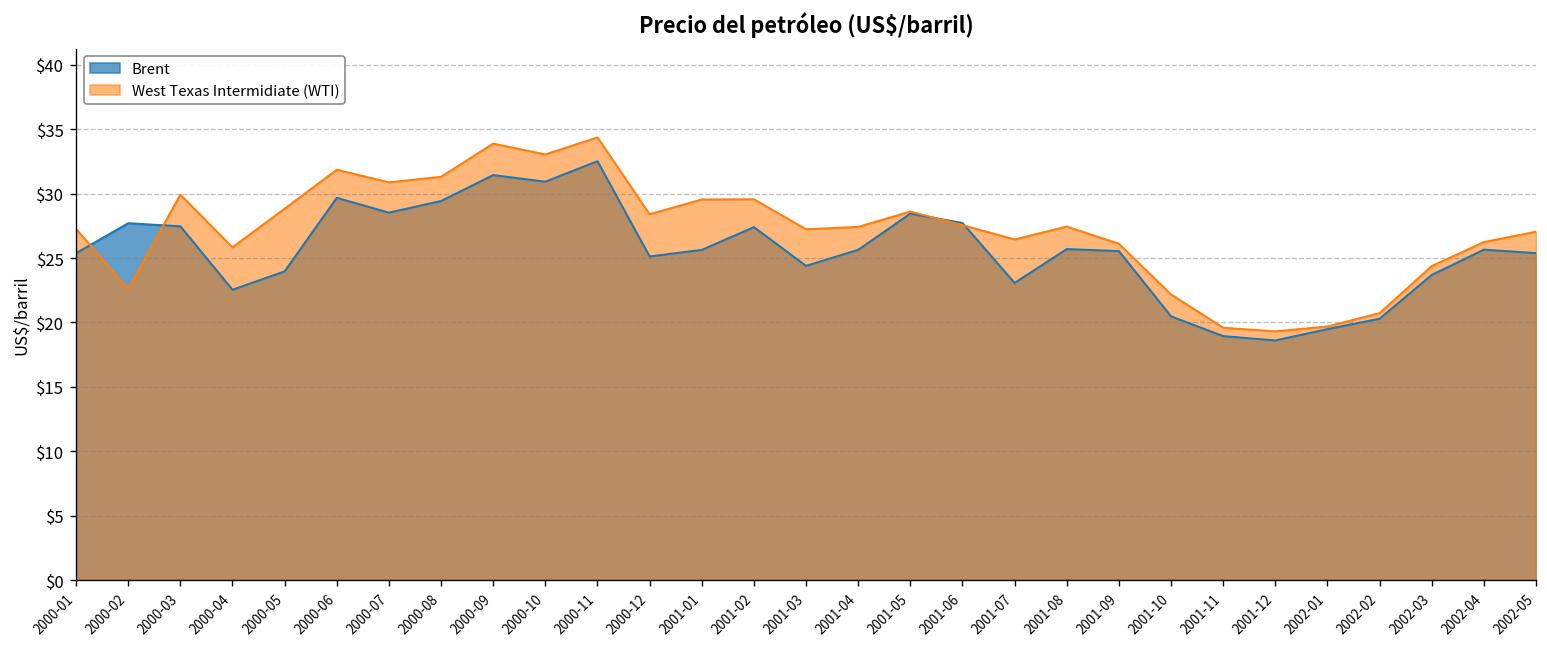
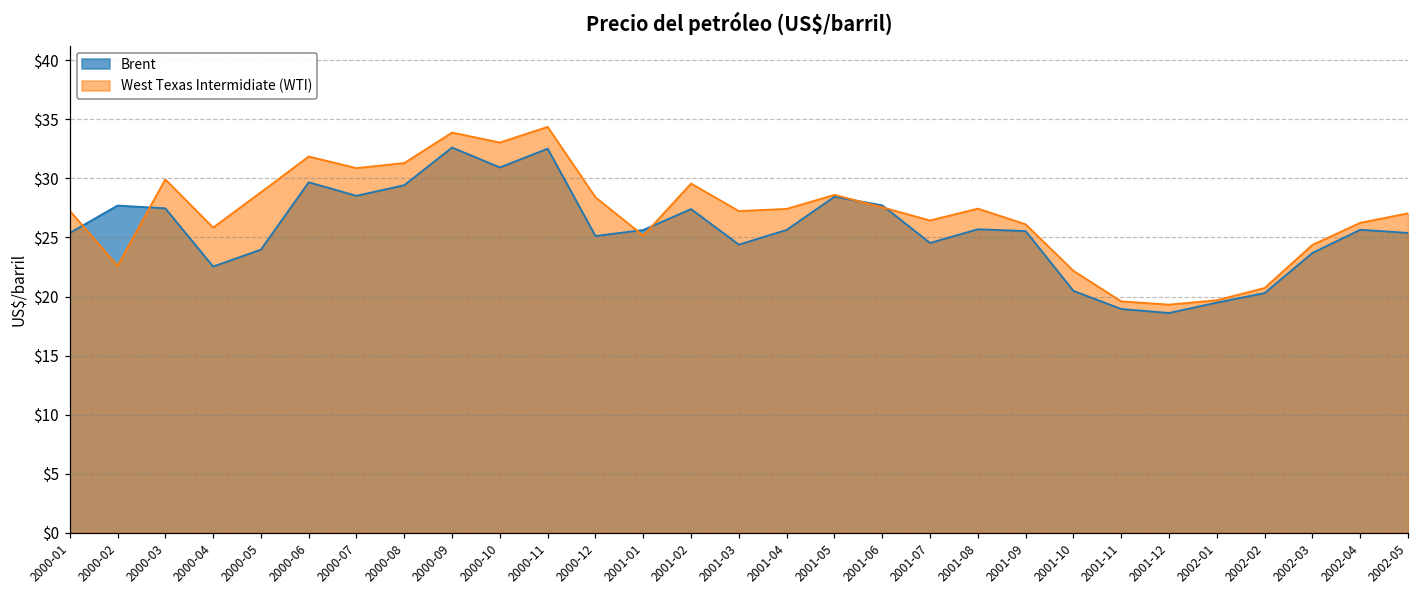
  {
    "Brent": {
      "2000-01": "$25.4",
      "2000-02": "$27.7",
      "2000-03": "$27.5",
      "2000-04": "$22.5",
      "2000-05": "$24.0",
      "2000-06": "$29.7",
      "2000-07": "$28.5",
      "2000-08": "$29.4",
-     "2000-09": "$31.4",
+     "2000-09": "$32.6",
      "2000-10": "$30.9",
      "2000-11": "$32.5",
      "2000-12": "$25.1",
      "2001-01": "$25.6",
      "2001-02": "$27.4",
      "2001-03": "$24.4",
      "2001-04": "$25.6",
-     "2001-07": "$23.1",
+     "2001-07": "$24.5",
      "2001-08": "$25.7",
      "2001-09": "$25.5",
      "2001-10": "$20.5",
      "2001-11": "$18.9",
      "2001-12": "$18.6",
      "2002-02": "$20.3",
      "2002-03": "$23.7",
      "2002-04": "$25.7",
      "2002-05": "$25.4"
    },
    "West Texas Intermidiate (WTI)": {
      "2000-01": "$27.3",
      "2000-02": "$22.6",
      "2000-03": "$29.9",
      "2000-04": "$25.8",
      "2000-05": "$28.8",
      "2000-06": "$31.9",
      "2000-07": "$30.9",
      "2000-08": "$31.3",
      "2000-09": "$33.9",
      "2000-10": "$33.0",
      "2000-11": "$34.4",
      "2000-12": "$28.4",
-     "2001-01": "$29.6",
+     "2001-01": "$25.2",
      "2001-02": "$29.6",
      "2001-03": "$27.2",
      "2001-04": "$27.4",
      "2001-07": "$26.4",
      "2001-08": "$27.4",
      "2001-09": "$26.1",
      "2001-10": "$22.2",
      "2001-11": "$19.6",
      "2001-12": "$19.3",
      "2002-02": "$20.7",
      "2002-03": "$24.4",
      "2002-04": "$26.2",
      "2002-05": "$27.0"
    }
  }
